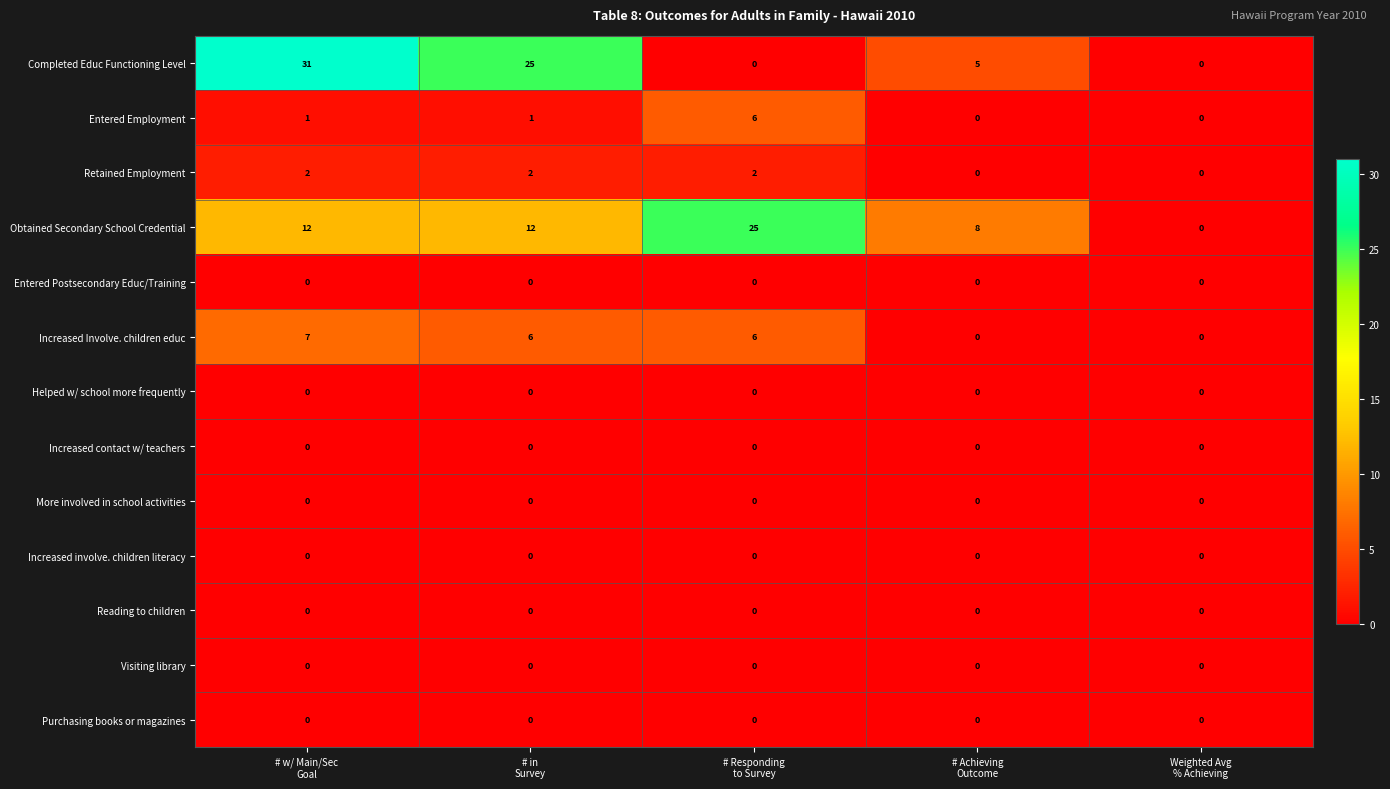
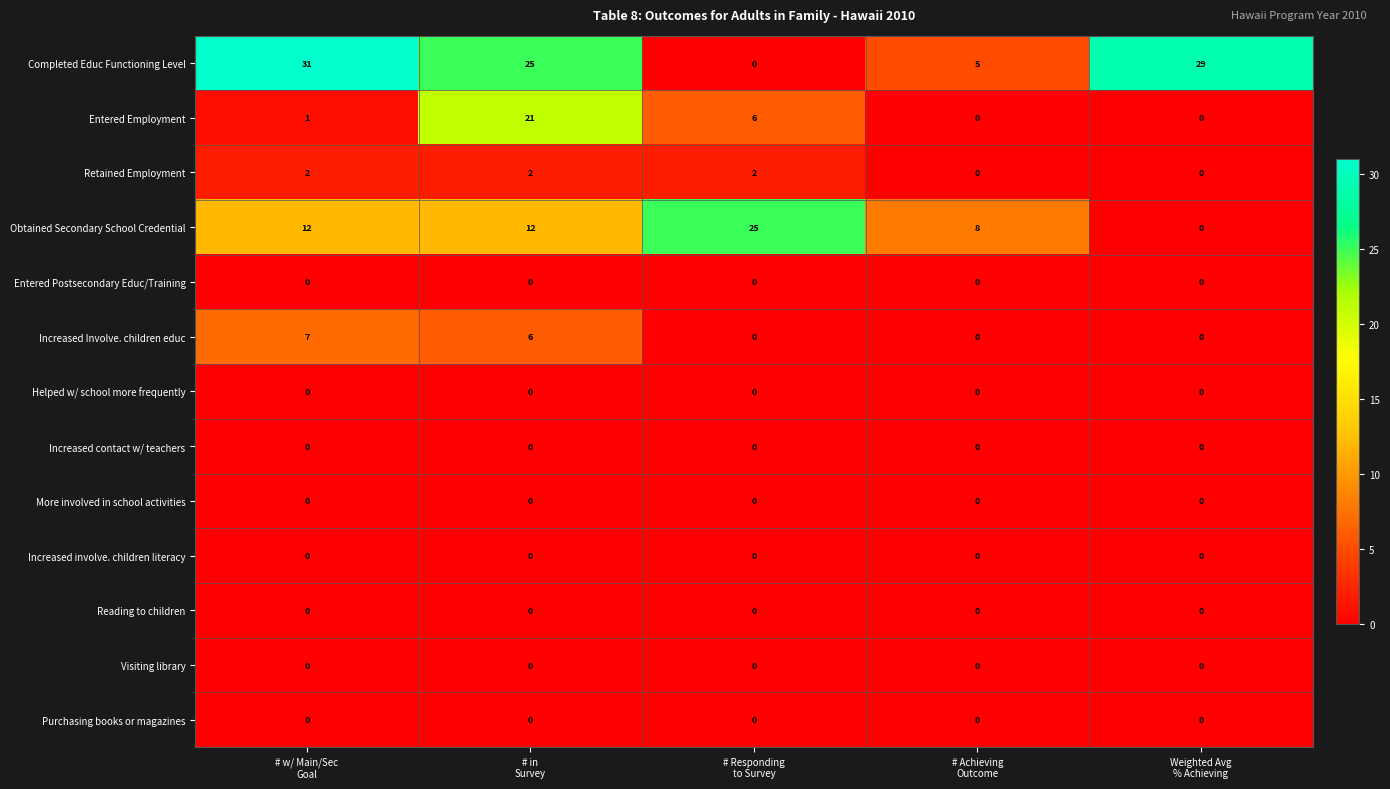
  {
    "Completed Educ Functioning Level": {
      "# w/ Main/Sec Goal": 31,
      "# in Survey": 25,
      "# Responding to Survey": 0,
      "# Achieving Outcome": 5,
-     "Weighted Avg % Achieving": 0
+     "Weighted Avg % Achieving": 29
    },
    "Entered Employment": {
      "# w/ Main/Sec Goal": 1,
-     "# in Survey": 1,
+     "# in Survey": 21,
      "# Responding to Survey": 6,
      "# Achieving Outcome": 0,
      "Weighted Avg % Achieving": 0
    },
    "Retained Employment": {
      "# w/ Main/Sec Goal": 2,
      "# in Survey": 2,
      "# Responding to Survey": 2,
      "# Achieving Outcome": 0,
      "Weighted Avg % Achieving": 0
    },
    "Obtained Secondary School Credential": {
      "# w/ Main/Sec Goal": 12,
      "# in Survey": 12,
      "# Responding to Survey": 25,
      "# Achieving Outcome": 8,
      "Weighted Avg % Achieving": 0
    },
    "Entered Postsecondary Educ/Training": {
      "# w/ Main/Sec Goal": 0,
      "# in Survey": 0,
      "# Responding to Survey": 0,
      "# Achieving Outcome": 0,
      "Weighted Avg % Achieving": 0
    },
    "Increased Involve. children educ": {
      "# w/ Main/Sec Goal": 7,
      "# in Survey": 6,
-     "# Responding to Survey": 6,
+     "# Responding to Survey": 0,
      "# Achieving Outcome": 0,
      "Weighted Avg % Achieving": 0
    },
    "Helped w/ school more frequently": {
      "# w/ Main/Sec Goal": 0,
      "# in Survey": 0,
      "# Responding to Survey": 0,
      "# Achieving Outcome": 0,
      "Weighted Avg % Achieving": 0
    },
    "Increased contact w/ teachers": {
      "# w/ Main/Sec Goal": 0,
      "# in Survey": 0,
      "# Responding to Survey": 0,
      "# Achieving Outcome": 0,
      "Weighted Avg % Achieving": 0
    },
    "More involved in school activities": {
      "# w/ Main/Sec Goal": 0,
      "# in Survey": 0,
      "# Responding to Survey": 0,
      "# Achieving Outcome": 0,
      "Weighted Avg % Achieving": 0
    },
    "Increased involve. children literacy": {
      "# w/ Main/Sec Goal": 0,
      "# in Survey": 0,
      "# Responding to Survey": 0,
      "# Achieving Outcome": 0,
      "Weighted Avg % Achieving": 0
    },
    "Reading to children": {
      "# w/ Main/Sec Goal": 0,
      "# in Survey": 0,
      "# Responding to Survey": 0,
      "# Achieving Outcome": 0,
      "Weighted Avg % Achieving": 0
    },
    "Visiting library": {
      "# w/ Main/Sec Goal": 0,
      "# in Survey": 0,
      "# Responding to Survey": 0,
      "# Achieving Outcome": 0,
      "Weighted Avg % Achieving": 0
    },
    "Purchasing books or magazines": {
      "# w/ Main/Sec Goal": 0,
      "# in Survey": 0,
      "# Responding to Survey": 0,
      "# Achieving Outcome": 0,
      "Weighted Avg % Achieving": 0
    }
  }
